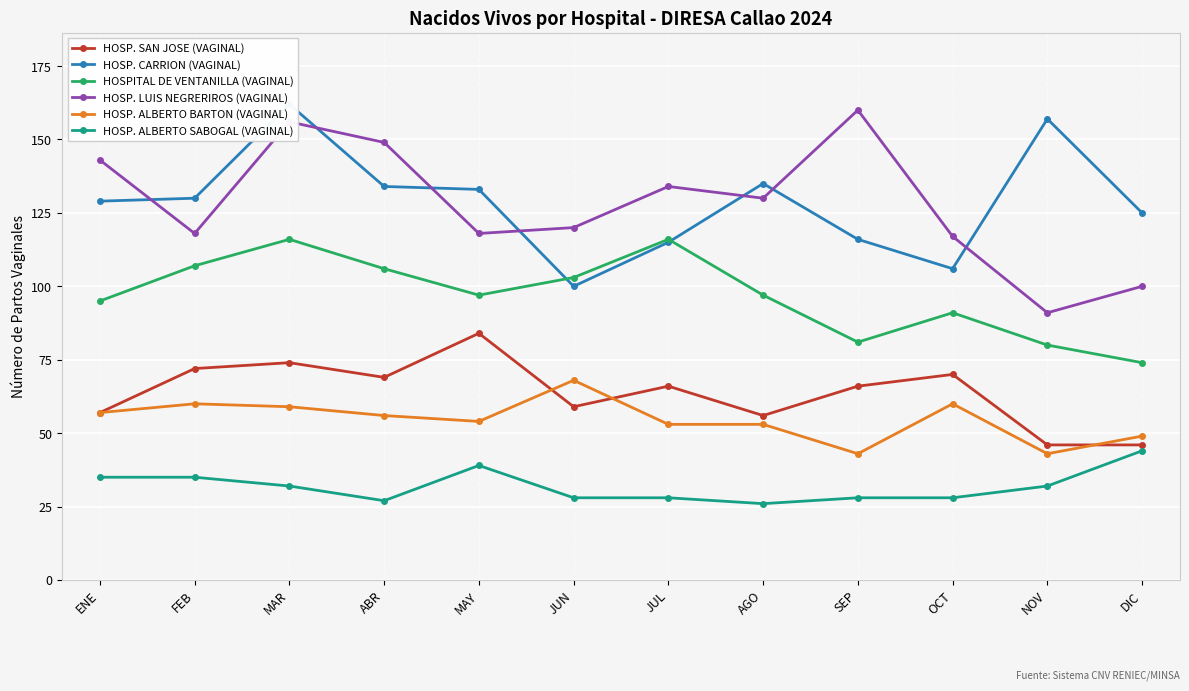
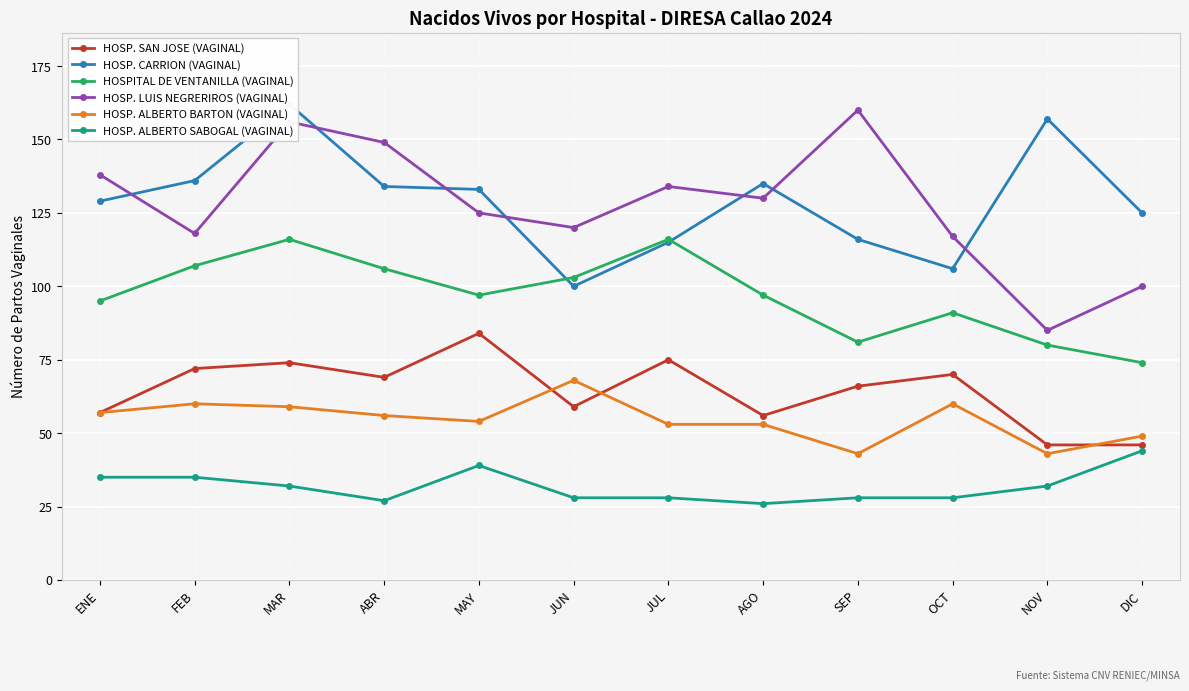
  {
    "HOSP. SAN JOSE (VAGINAL)": {
      "FEB": 72,
      "MAR": 74,
      "ABR": 69,
      "MAY": 84,
      "JUN": 59,
-     "JUL": 66,
+     "JUL": 75,
      "AGO": 56,
      "SEP": 66,
      "OCT": 70,
      "NOV": 46,
      "DIC": 46
    },
    "HOSP. CARRION (VAGINAL)": {
      "ENE": 129,
-     "FEB": 130,
+     "FEB": 136,
      "ABR": 134,
      "MAY": 133,
      "JUN": 100,
      "JUL": 115,
      "AGO": 135,
      "SEP": 116,
      "OCT": 106,
      "NOV": 157,
      "DIC": 125
    },
    "HOSP. LUIS NEGRERIROS (VAGINAL)": {
-     "ENE": 143,
+     "ENE": 138,
      "FEB": 118,
      "ABR": 149,
-     "MAY": 118,
+     "MAY": 125,
      "JUN": 120,
      "JUL": 134,
      "AGO": 130,
      "SEP": 160,
      "OCT": 117,
-     "NOV": 91,
+     "NOV": 85,
      "DIC": 100
    },
    "HOSP. ALBERTO BARTON (VAGINAL)": {
      "FEB": 60,
      "MAR": 59,
      "ABR": 56,
      "MAY": 54,
      "JUN": 68,
      "JUL": 53,
      "AGO": 53,
      "SEP": 43,
      "OCT": 60,
      "NOV": 43,
      "DIC": 49
    }
  }
